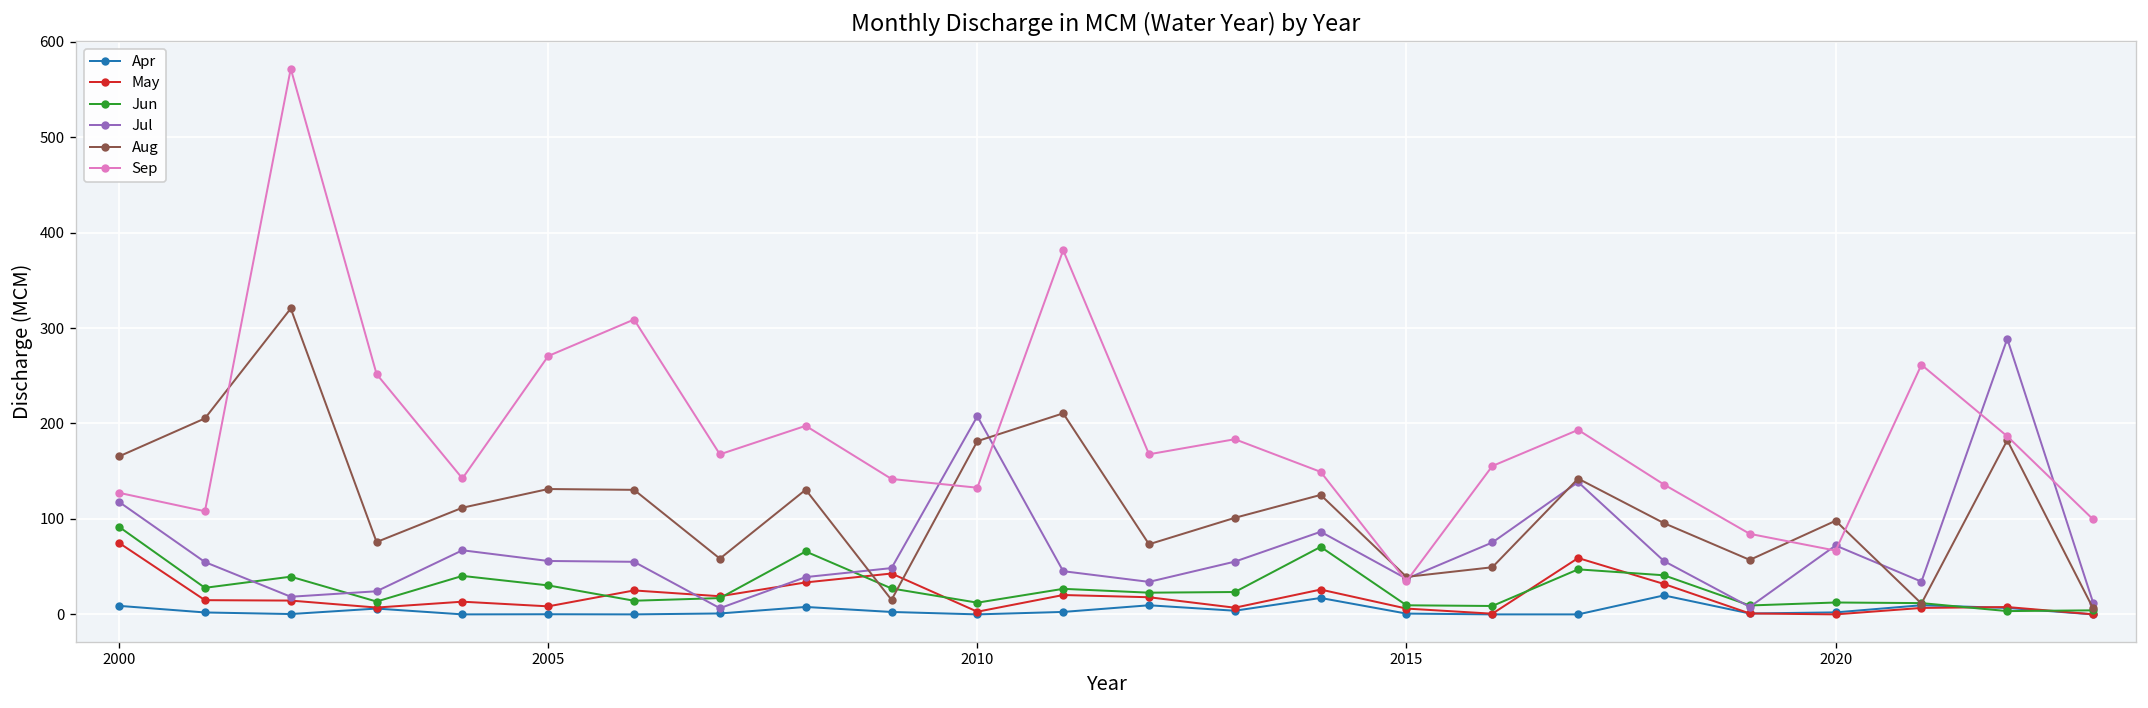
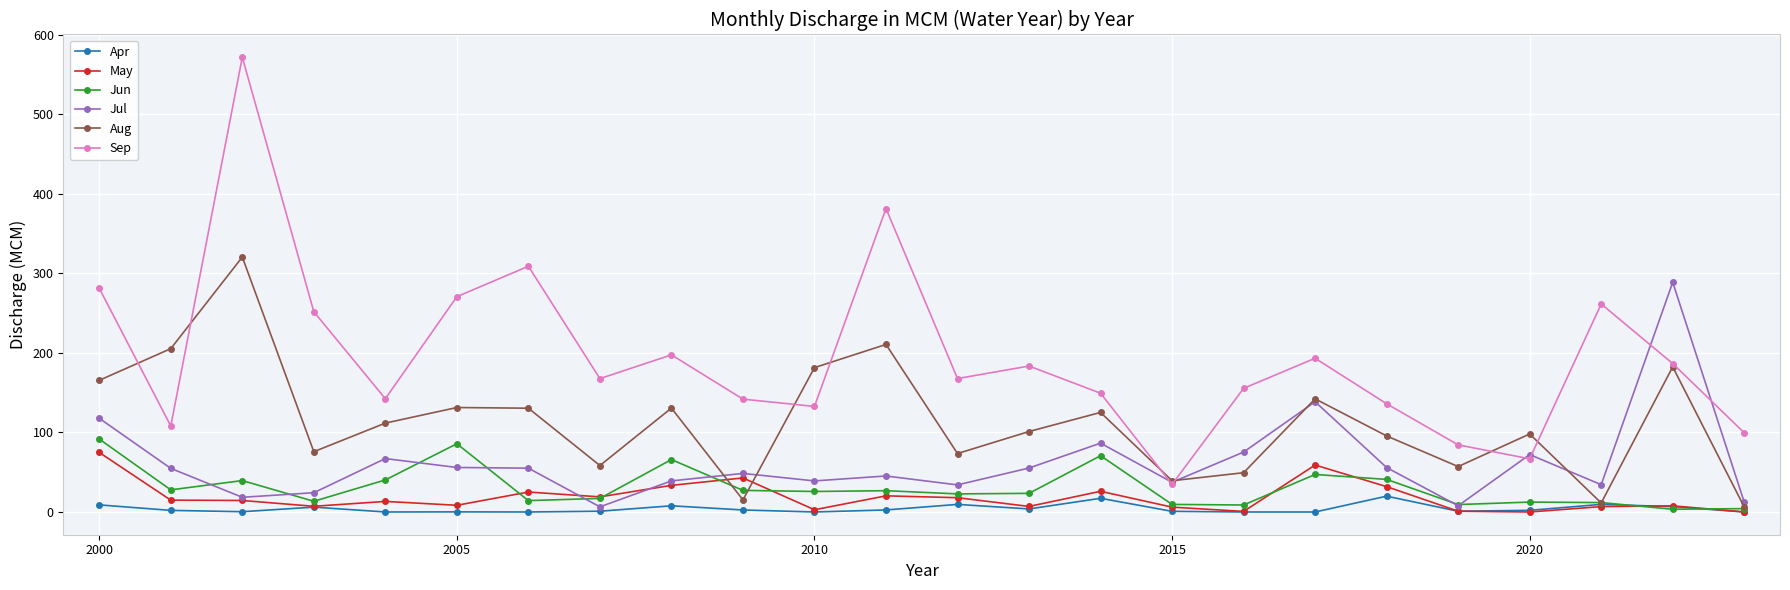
  {
    "Apr": {
      "2000": 10,
      "2005": 0,
      "2015": 0
    },
    "May": {
      "2000": 70,
      "2005": 10,
      "2015": 10
    },
    "Jun": {
      "2000": 90,
-     "2005": 30,
-     "2010": 10,
+     "2005": 90,
+     "2010": 30,
      "2015": 10,
      "2020": 10
    },
    "Jul": {
      "2000": 120,
      "2005": 60,
-     "2010": 210,
+     "2010": 40,
      "2020": 70
    },
    "Aug": {
      "2000": 170,
      "2005": 130,
      "2010": 180,
      "2020": 100
    },
    "Sep": {
-     "2000": 130,
+     "2000": 280,
      "2005": 270,
      "2010": 130,
      "2020": 70
    }
  }
